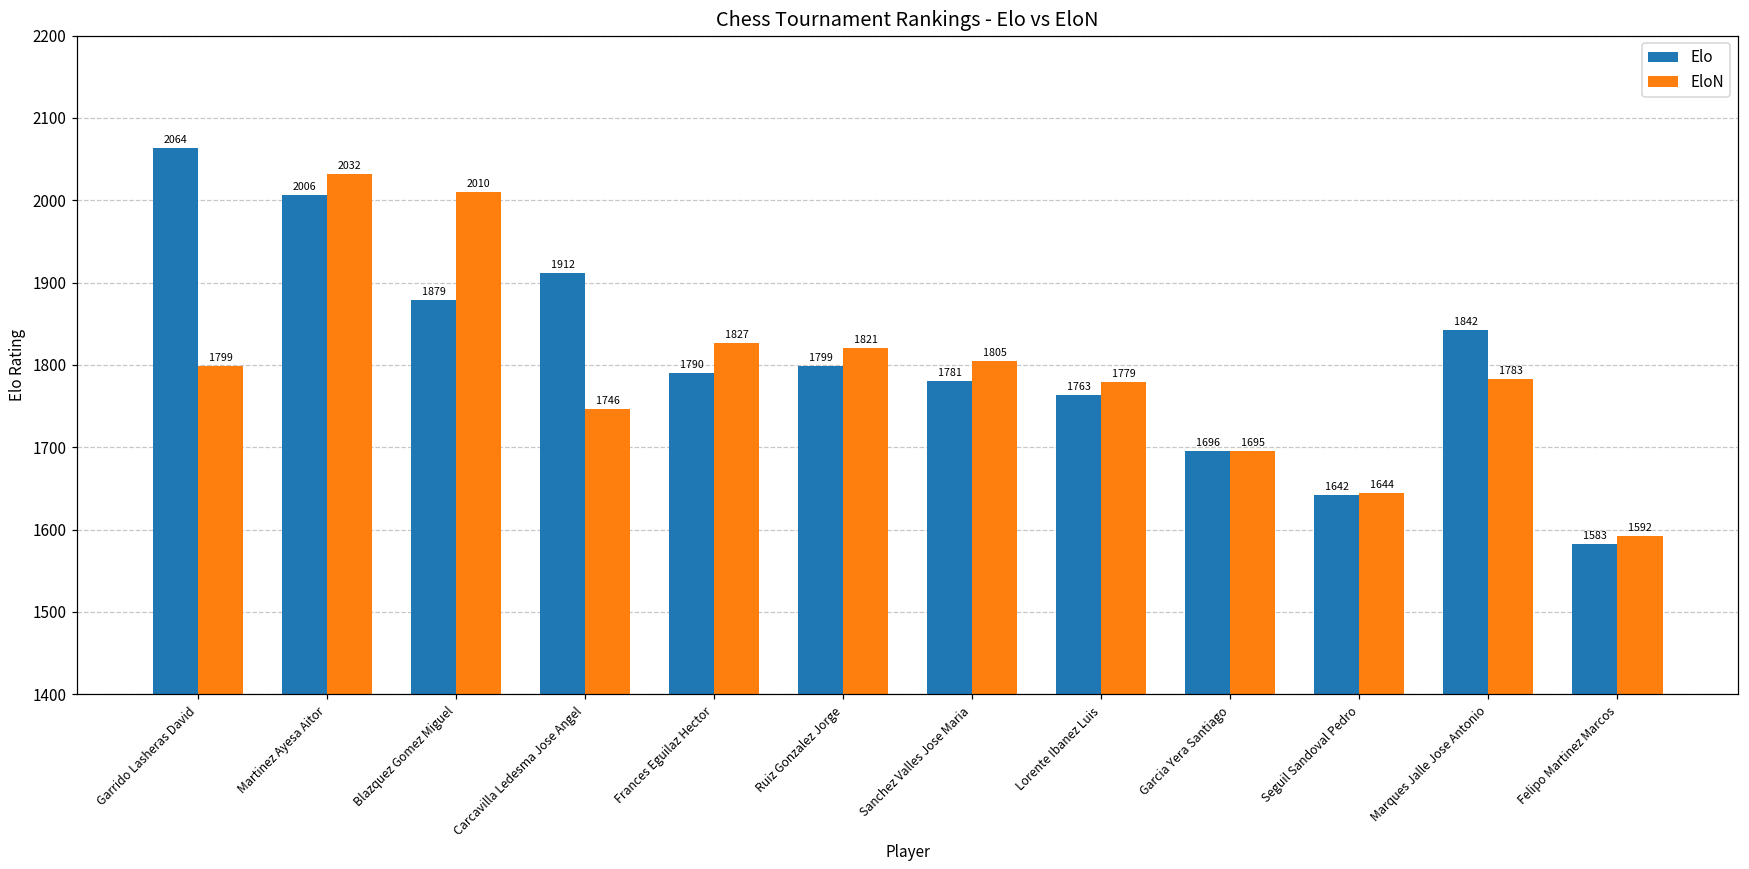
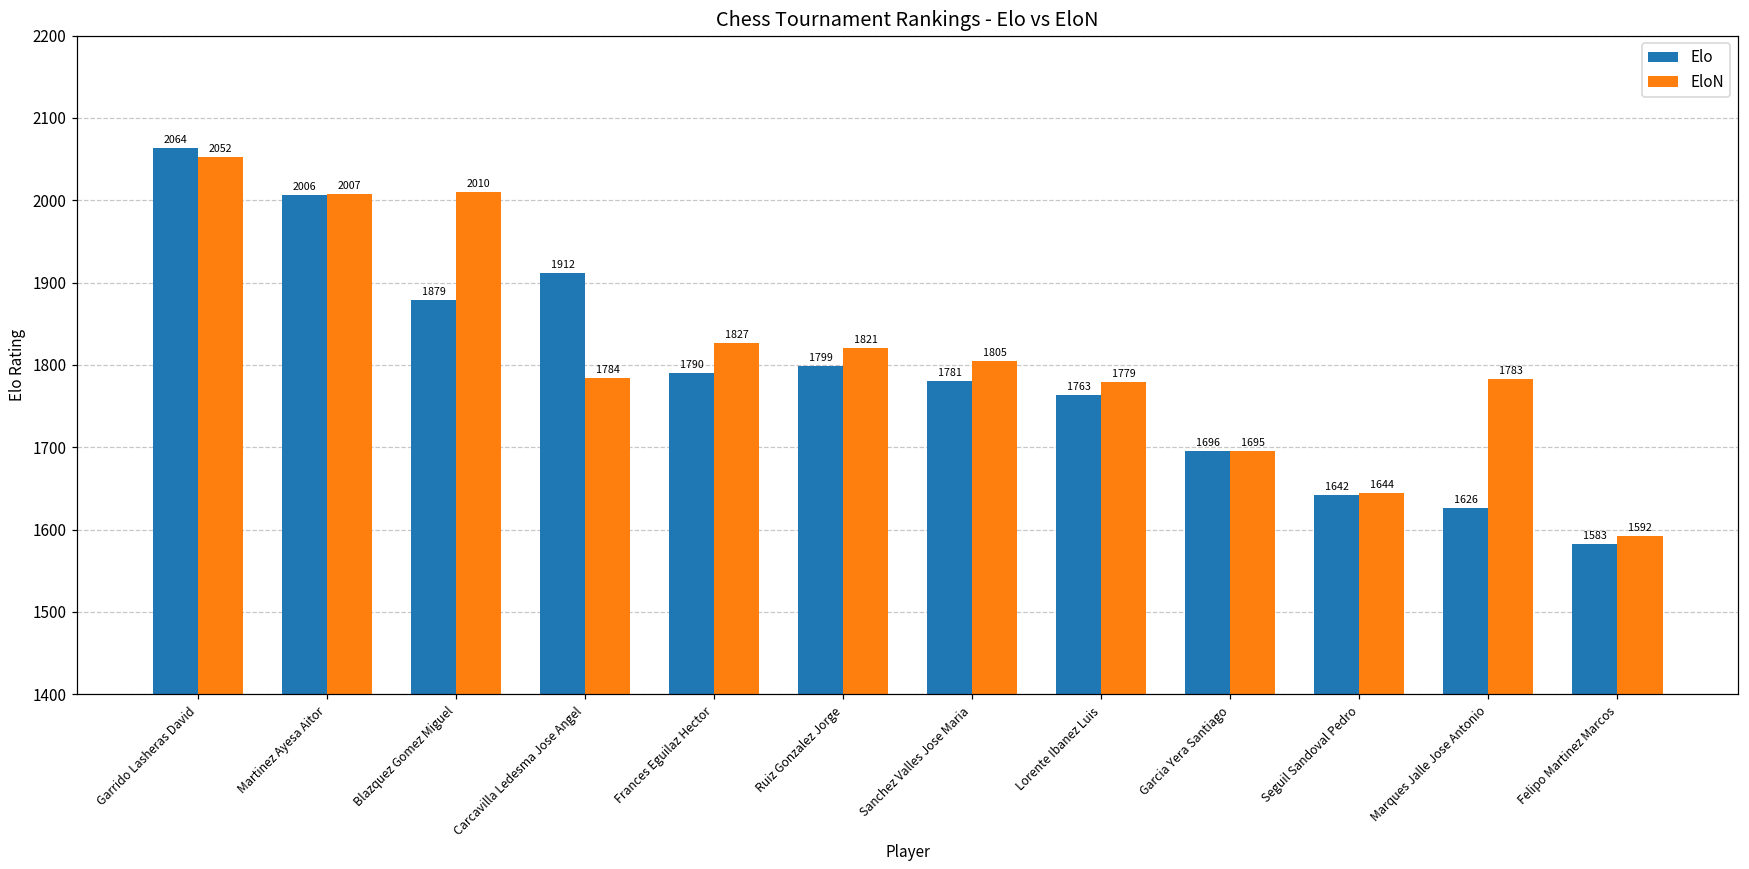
  {
    "Elo": {
      "Garrido Lasheras David": 2064,
      "Martinez Ayesa Aitor": 2006,
      "Blazquez Gomez Miguel": 1879,
      "Carcavilla Ledesma Jose Angel": 1912,
      "Frances Eguilaz Hector": 1790,
      "Ruiz Gonzalez Jorge": 1799,
      "Sanchez Valles Jose Maria": 1781,
      "Lorente Ibanez Luis": 1763,
      "Garcia Yera Santiago": 1696,
      "Seguil Sandoval Pedro": 1642,
-     "Marques Jalle Jose Antonio": 1842,
+     "Marques Jalle Jose Antonio": 1626,
      "Felipo Martinez Marcos": 1583
    },
    "EloN": {
-     "Garrido Lasheras David": 1799,
-     "Martinez Ayesa Aitor": 2032,
+     "Garrido Lasheras David": 2052,
+     "Martinez Ayesa Aitor": 2007,
      "Blazquez Gomez Miguel": 2010,
-     "Carcavilla Ledesma Jose Angel": 1746,
+     "Carcavilla Ledesma Jose Angel": 1784,
      "Frances Eguilaz Hector": 1827,
      "Ruiz Gonzalez Jorge": 1821,
      "Sanchez Valles Jose Maria": 1805,
      "Lorente Ibanez Luis": 1779,
      "Garcia Yera Santiago": 1695,
      "Seguil Sandoval Pedro": 1644,
      "Marques Jalle Jose Antonio": 1783,
      "Felipo Martinez Marcos": 1592
    }
  }
